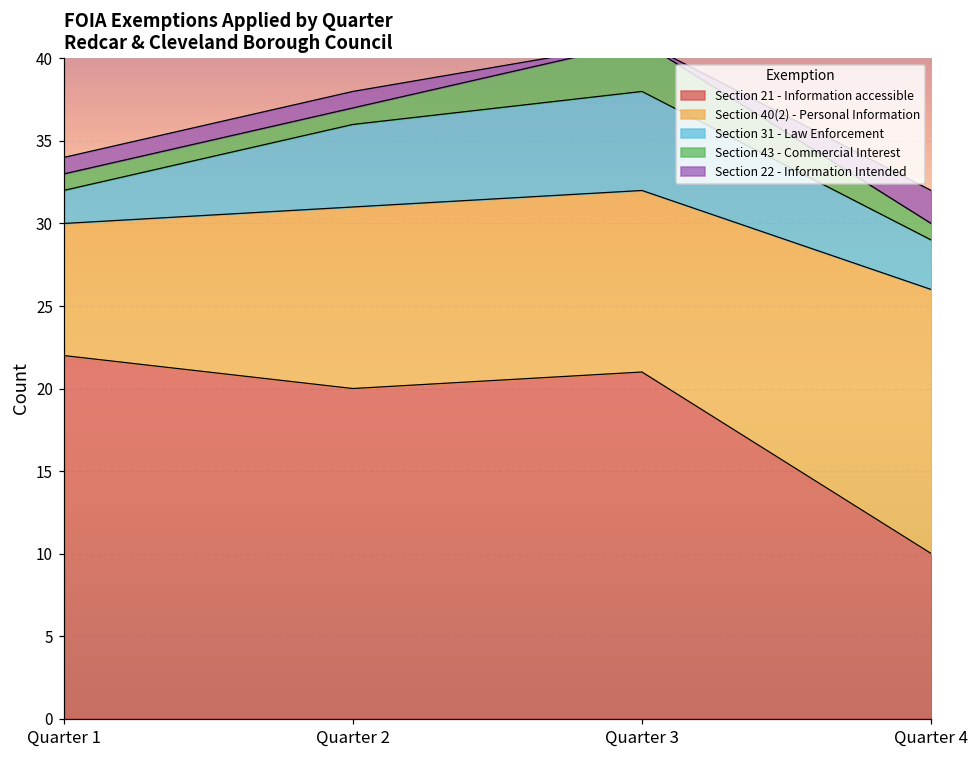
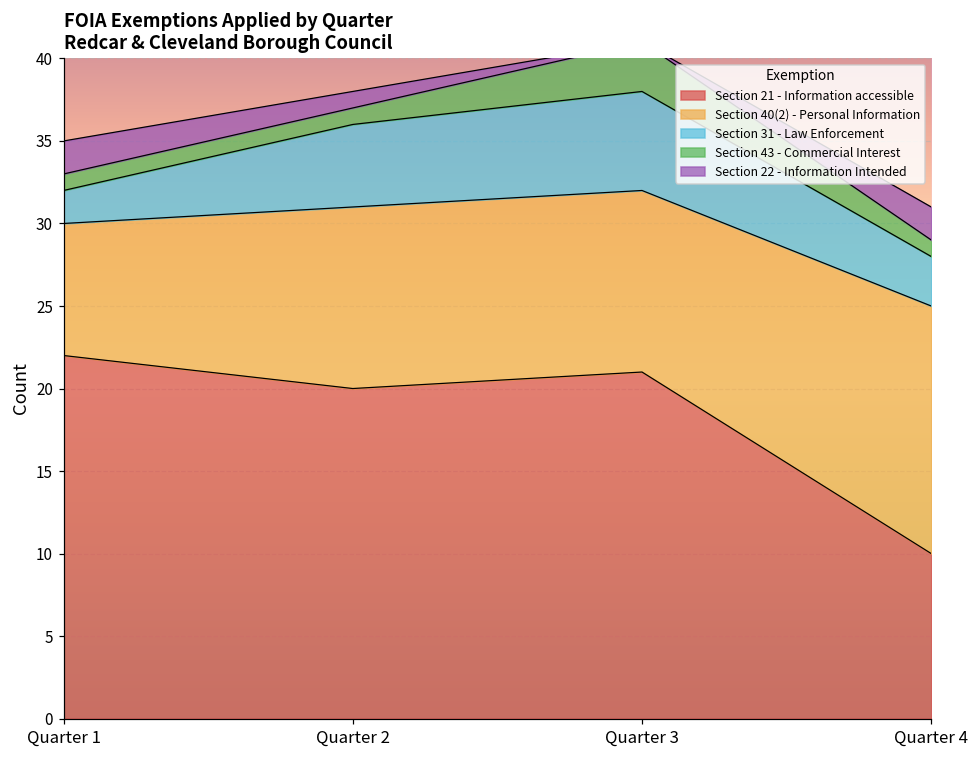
  {
    "Section 21 - Information accessible": {
      "Quarter 1": 22,
      "Quarter 2": 20,
      "Quarter 3": 21,
      "Quarter 4": 10
    },
    "Section 40(2) - Personal Information": {
      "Quarter 1": 8,
      "Quarter 2": 11,
      "Quarter 3": 11,
-     "Quarter 4": 16
+     "Quarter 4": 15
    },
    "Section 31 - Law Enforcement": {
      "Quarter 1": 2,
      "Quarter 2": 5,
      "Quarter 3": 6,
      "Quarter 4": 3
    },
    "Section 43 - Commercial Interest": {
      "Quarter 1": 1,
      "Quarter 2": 1,
      "Quarter 4": 1
    },
    "Section 22 - Information Intended": {
-     "Quarter 1": 1,
+     "Quarter 1": 2,
      "Quarter 2": 1,
      "Quarter 4": 2
    }
  }
